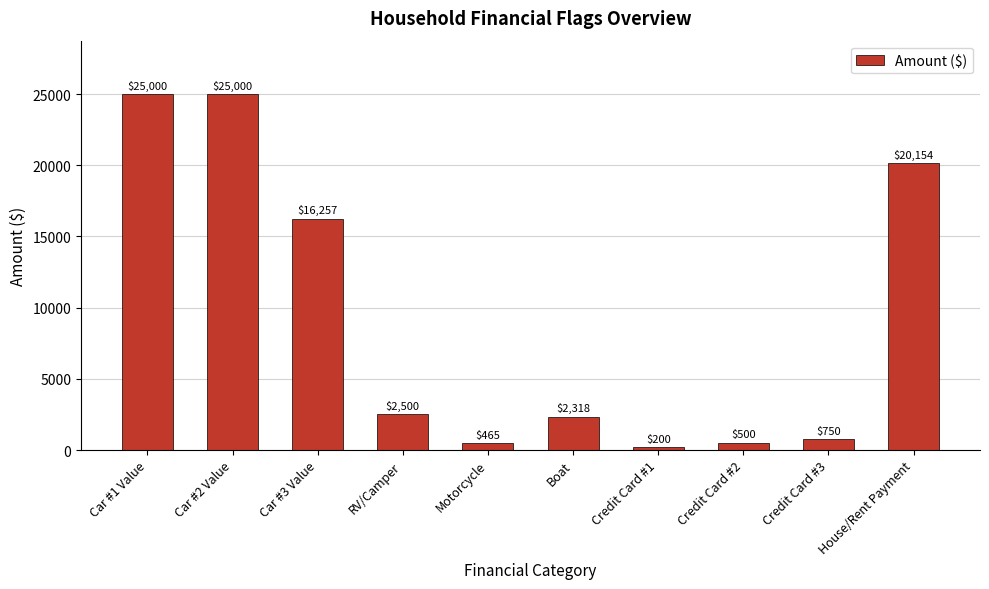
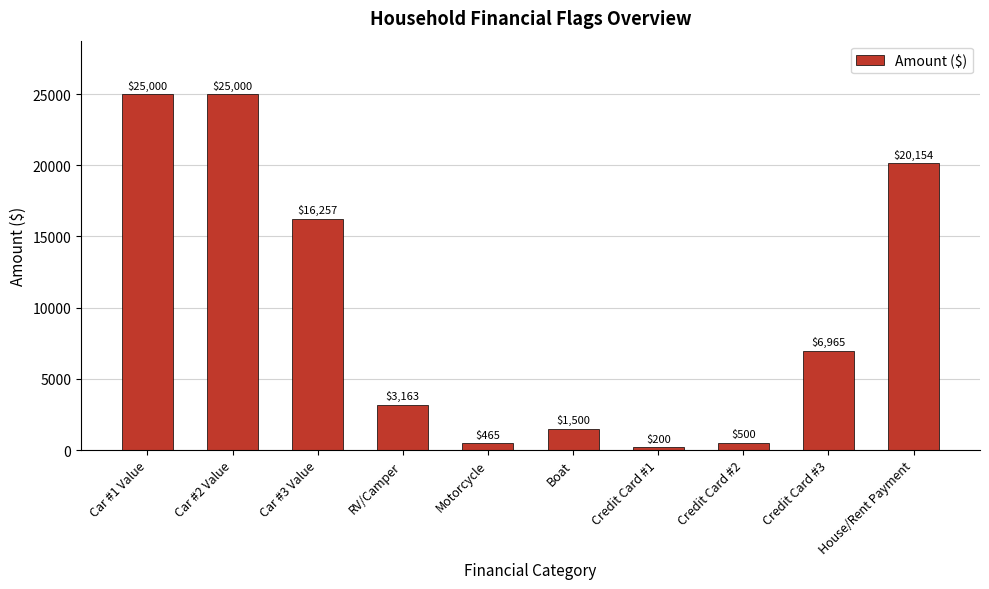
  {
    "Car #1 Value": "$25,000",
    "Car #2 Value": "$25,000",
    "Car #3 Value": "$16,257",
-   "RV/Camper": "$2,500",
+   "RV/Camper": "$3,163",
    "Motorcycle": "$465",
-   "Boat": "$2,318",
+   "Boat": "$1,500",
    "Credit Card #1": "$200",
    "Credit Card #2": "$500",
-   "Credit Card #3": "$750",
+   "Credit Card #3": "$6,965",
    "House/Rent Payment": "$20,154"
  }
